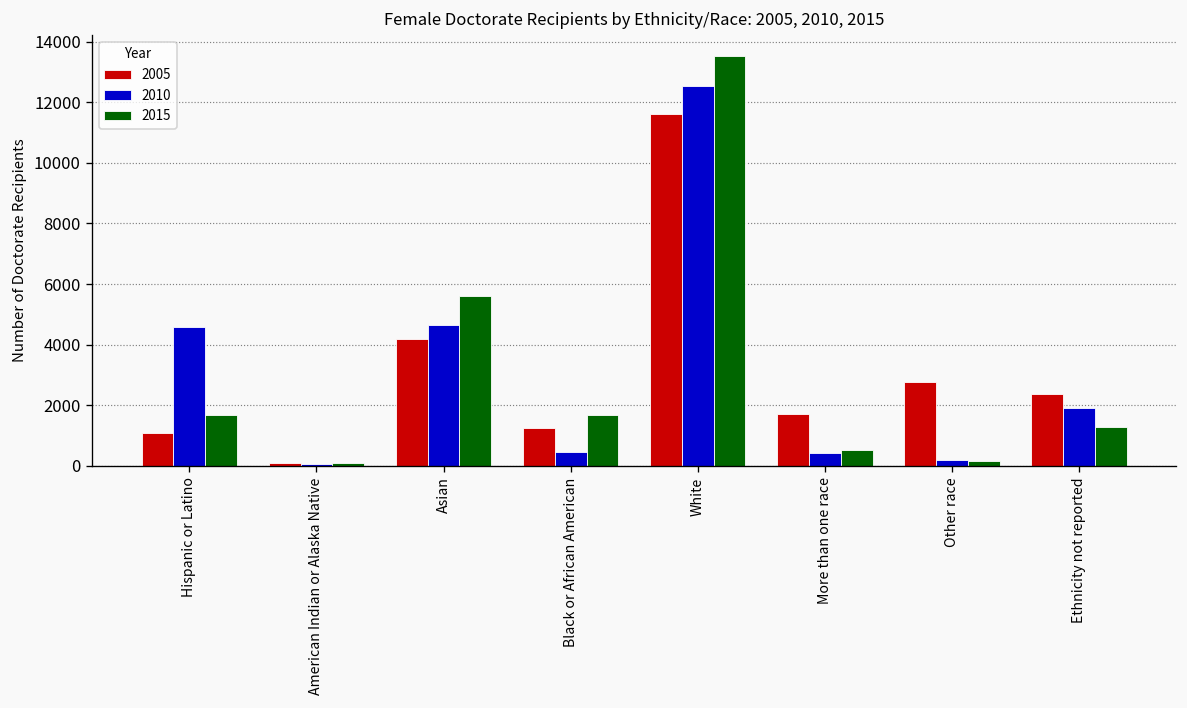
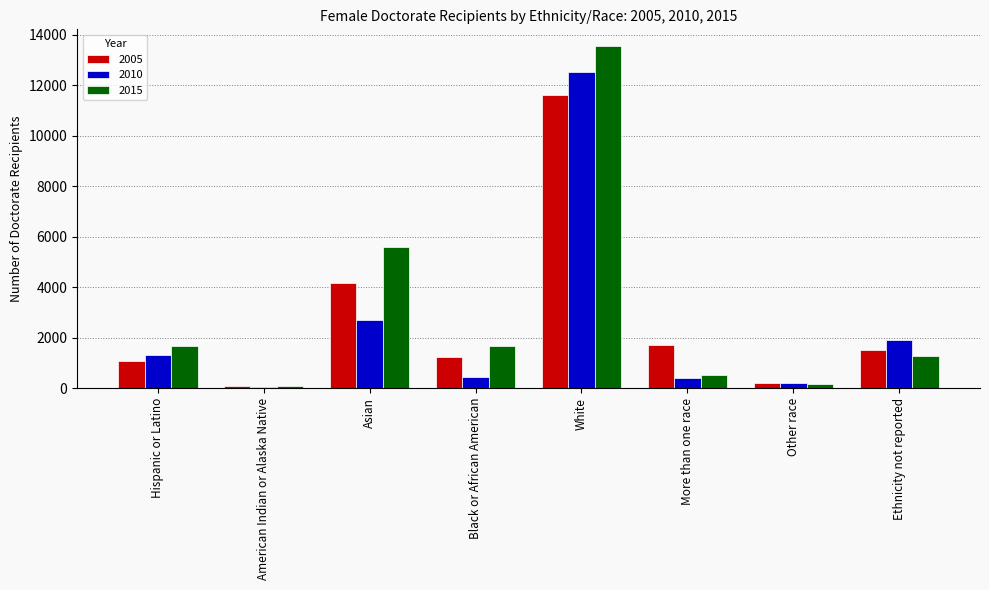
  {
    "2005": {
      "Hispanic or Latino": 1100,
      "Asian": 4200,
      "Black or African American": 1200,
      "White": 11600,
      "More than one race": 1700,
-     "Other race": 2800,
-     "Ethnicity not reported": 2400
+     "Other race": 200,
+     "Ethnicity not reported": 1500
    },
    "2010": {
-     "Hispanic or Latino": 4600,
-     "Asian": 4700,
+     "Hispanic or Latino": 1300,
+     "Asian": 2700,
      "Black or African American": 500,
      "White": 12500,
      "More than one race": 400,
      "Other race": 200,
      "Ethnicity not reported": 1900
    },
    "2015": {
      "Hispanic or Latino": 1700,
      "Asian": 5600,
      "Black or African American": 1700,
      "White": 13500,
      "More than one race": 500,
      "Other race": 200,
      "Ethnicity not reported": 1300
    }
  }
